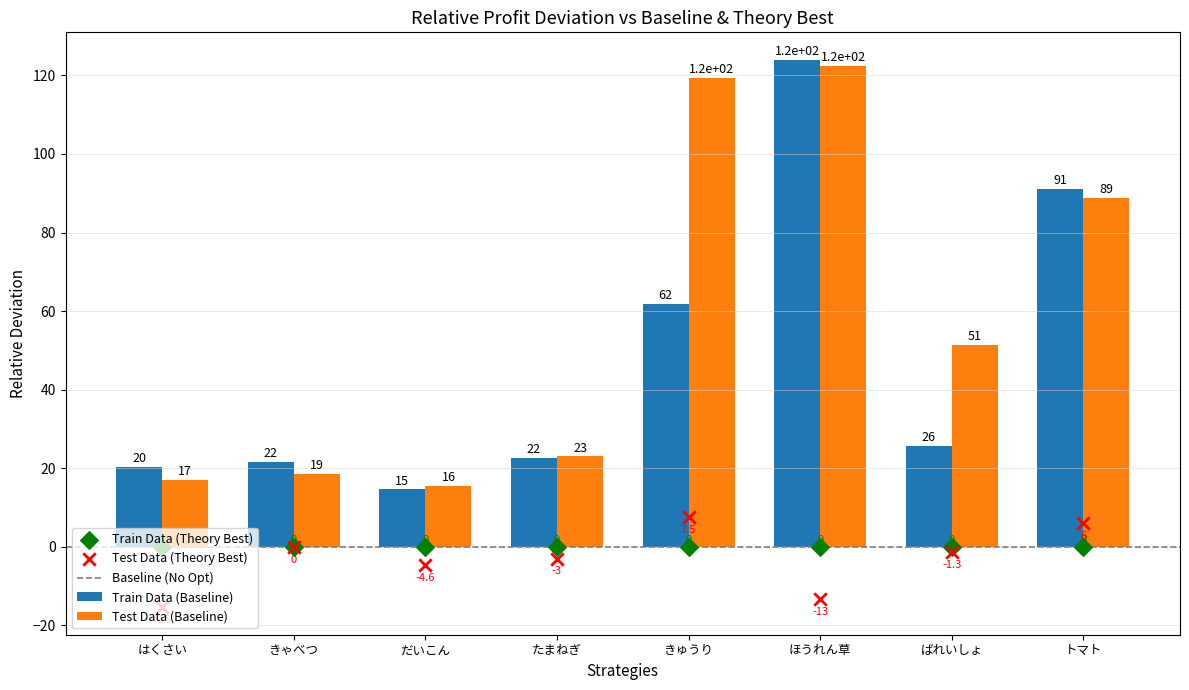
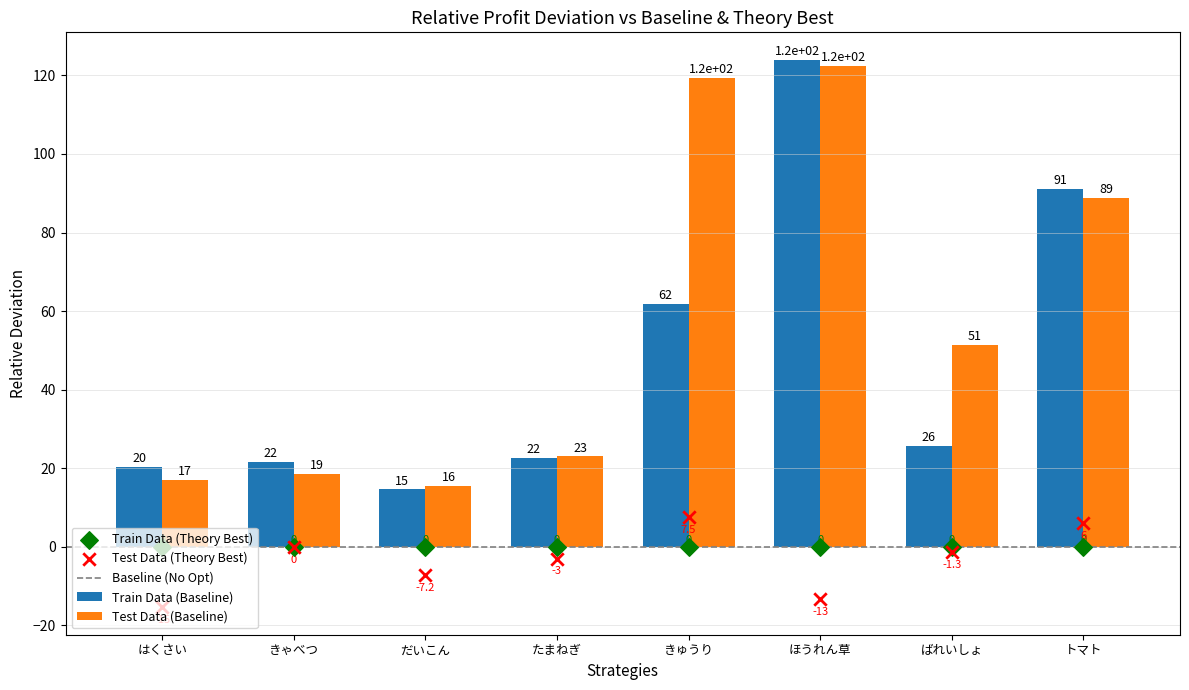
  {
    "Train Data (Baseline)": {
      "はくさい": 20,
      "きゃべつ": 22,
      "だいこん": 15,
      "たまねぎ": 22,
      "きゅうり": 62,
      "ばれいしょ": 26,
      "トマト": 91
    },
    "Test Data (Baseline)": {
      "はくさい": 17,
      "きゃべつ": 19,
      "だいこん": 16,
      "たまねぎ": 23,
      "ばれいしょ": 51,
      "トマト": 89
    },
    "Test Data (Theory Best)": {
-     "だいこん": -4.6
+     "だいこん": -7.2
    }
  }
